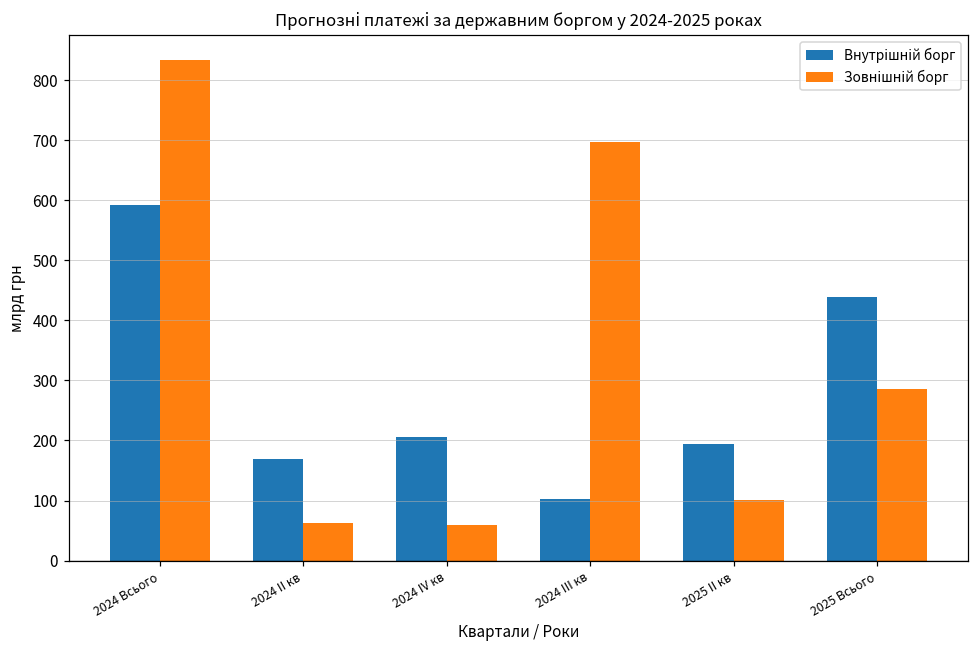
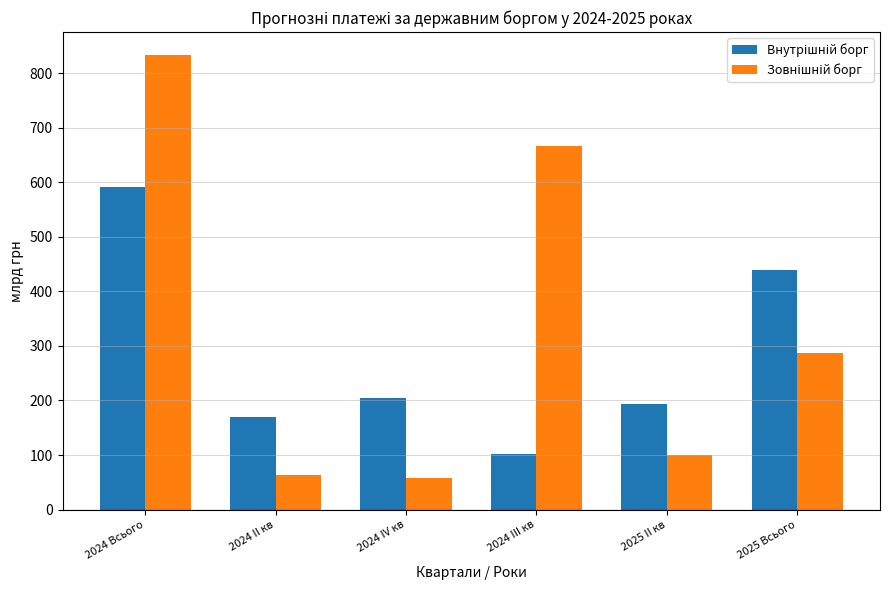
  {
    "Внутрішній борг": {
      "2024 Всього": 590,
      "2024 ІІ кв": 170,
      "2024 ІV кв": 210,
      "2024 ІІІ кв": 100,
      "2025 ІІ кв": 190,
      "2025 Всього": 440
    },
    "Зовнішній борг": {
      "2024 Всього": 830,
      "2024 ІІ кв": 60,
      "2024 ІV кв": 60,
-     "2024 ІІІ кв": 700,
+     "2024 ІІІ кв": 670,
      "2025 ІІ кв": 100,
      "2025 Всього": 290
    }
  }
